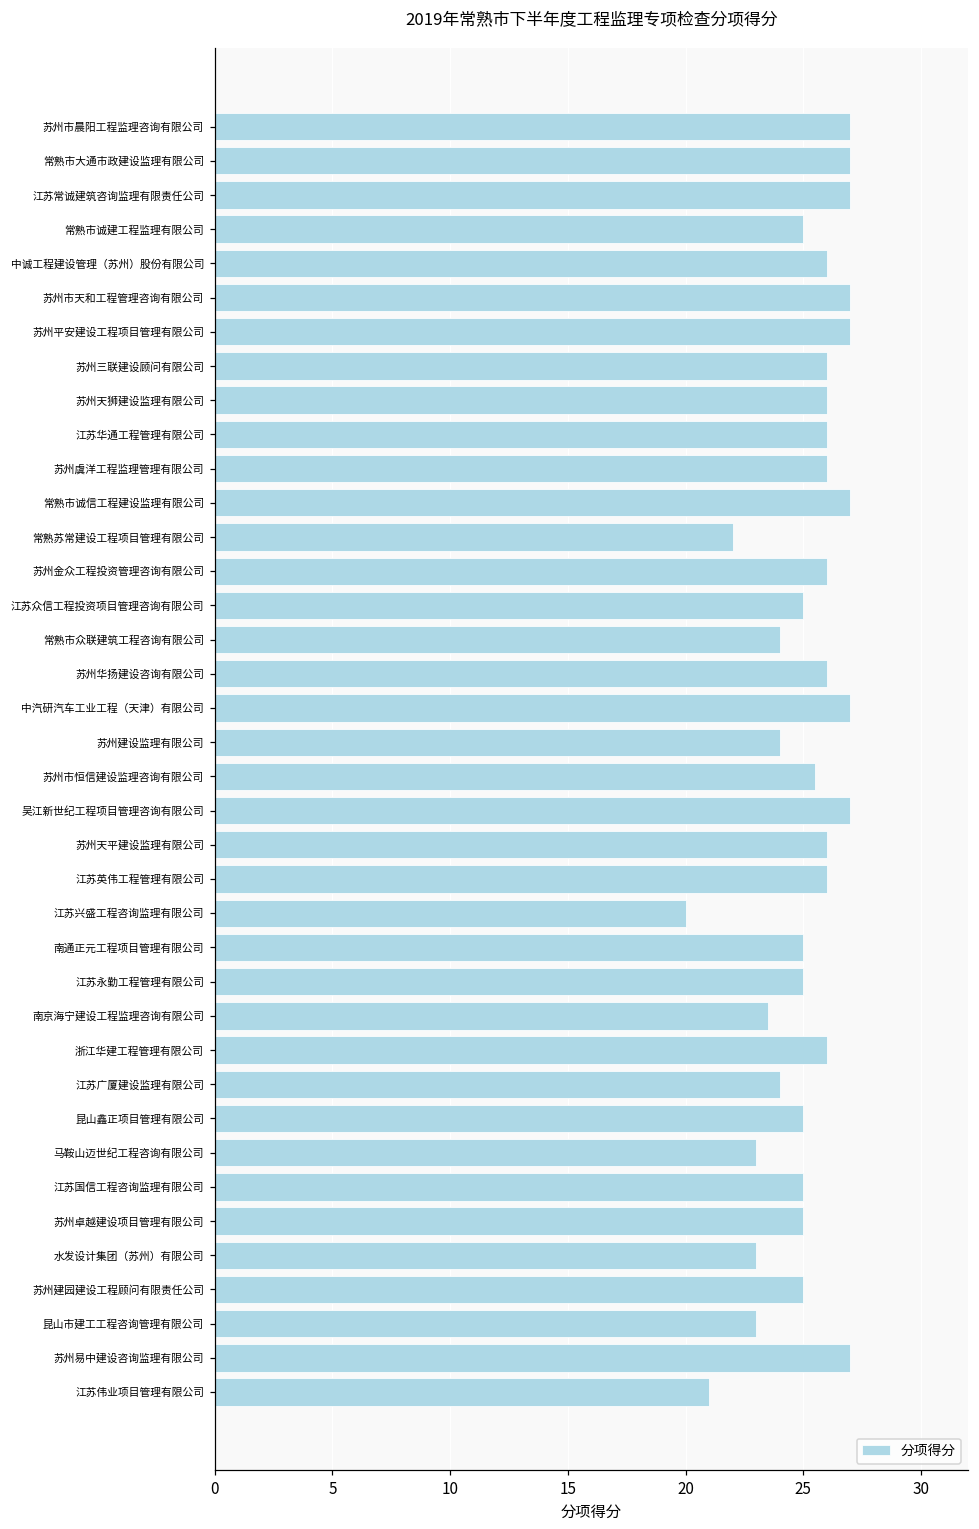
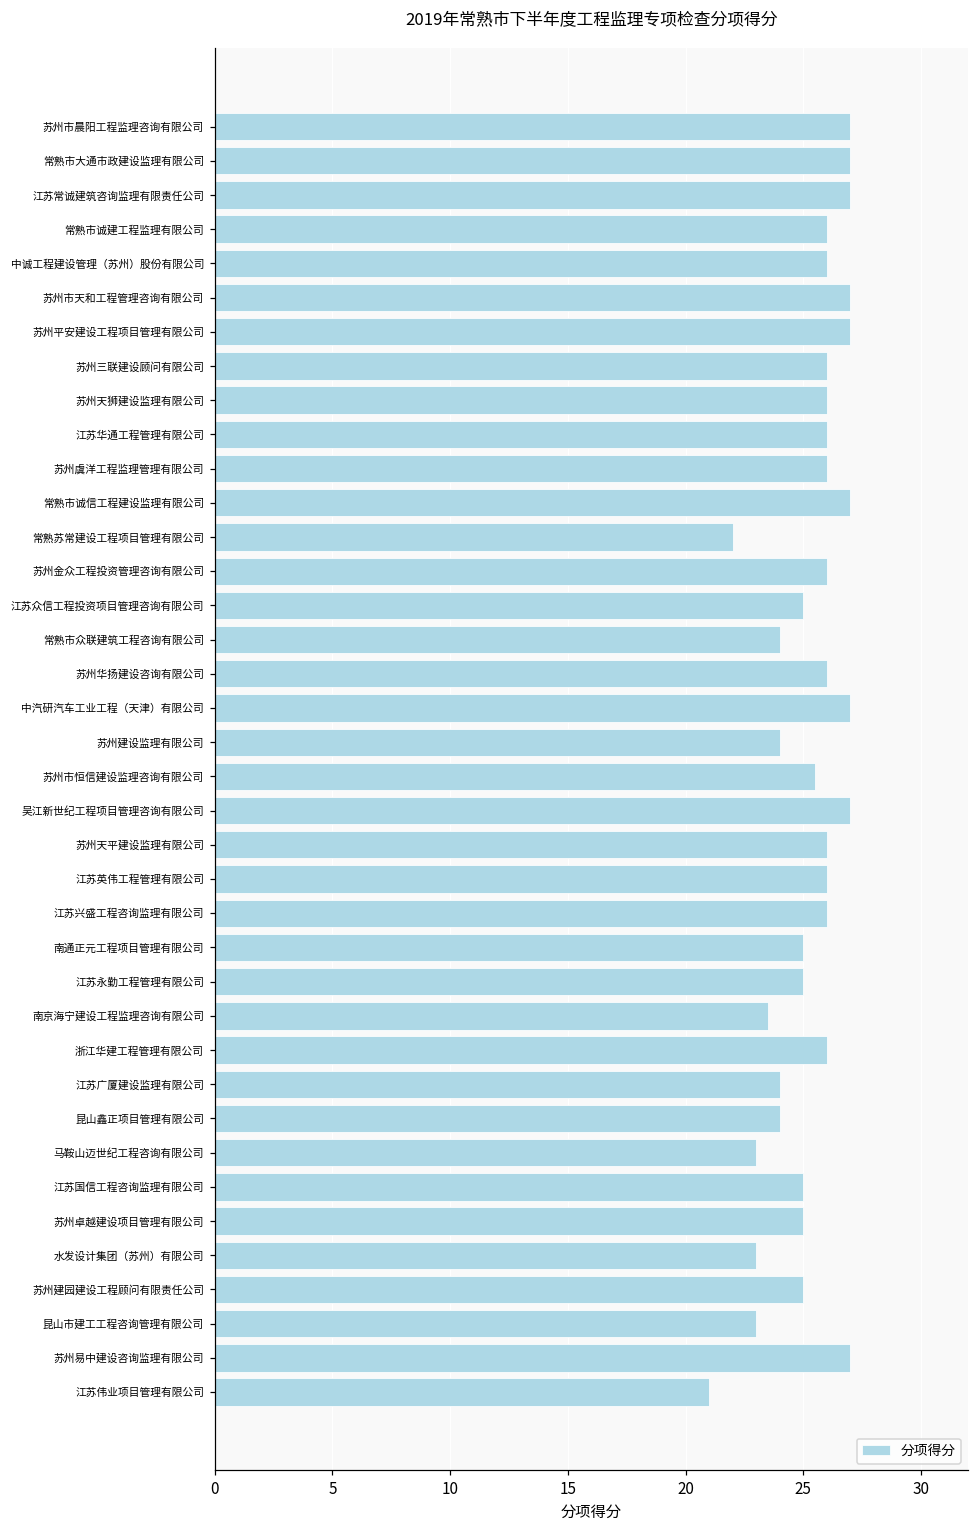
  {
    "苏州市晨阳工程监理咨询有限公司": 27,
    "常熟市大通市政建设监理有限公司": 27,
    "江苏常诚建筑咨询监理有限责任公司": 27,
-   "常熟市诚建工程监理有限公司": 25,
+   "常熟市诚建工程监理有限公司": 26,
    "中诚工程建设管理（苏州）股份有限公司": 26,
    "苏州市天和工程管理咨询有限公司": 27,
    "苏州平安建设工程项目管理有限公司": 27,
    "苏州三联建设顾问有限公司": 26,
    "苏州天狮建设监理有限公司": 26,
    "江苏华通工程管理有限公司": 26,
    "苏州虞洋工程监理管理有限公司": 26,
    "常熟市诚信工程建设监理有限公司": 27,
    "常熟苏常建设工程项目管理有限公司": 22,
    "苏州金众工程投资管理咨询有限公司": 26,
    "江苏众信工程投资项目管理咨询有限公司": 25,
    "常熟市众联建筑工程咨询有限公司": 24,
    "苏州华扬建设咨询有限公司": 26,
    "中汽研汽车工业工程（天津）有限公司": 27,
    "苏州建设监理有限公司": 24,
    "苏州市恒信建设监理咨询有限公司": 25.5,
    "吴江新世纪工程项目管理咨询有限公司": 27,
    "苏州天平建设监理有限公司": 26,
    "江苏英伟工程管理有限公司": 26,
-   "江苏兴盛工程咨询监理有限公司": 20,
+   "江苏兴盛工程咨询监理有限公司": 26,
    "南通正元工程项目管理有限公司": 25,
    "江苏永勤工程管理有限公司": 25,
    "南京海宁建设工程监理咨询有限公司": 23.5,
    "浙江华建工程管理有限公司": 26,
    "江苏广厦建设监理有限公司": 24,
-   "昆山鑫正项目管理有限公司": 25,
+   "昆山鑫正项目管理有限公司": 24,
    "马鞍山迈世纪工程咨询有限公司": 23,
    "江苏国信工程咨询监理有限公司": 25,
    "苏州卓越建设项目管理有限公司": 25,
    "水发设计集团（苏州）有限公司": 23,
    "苏州建园建设工程顾问有限责任公司": 25,
    "昆山市建工工程咨询管理有限公司": 23,
    "苏州易中建设咨询监理有限公司": 27,
    "江苏伟业项目管理有限公司": 21
  }
